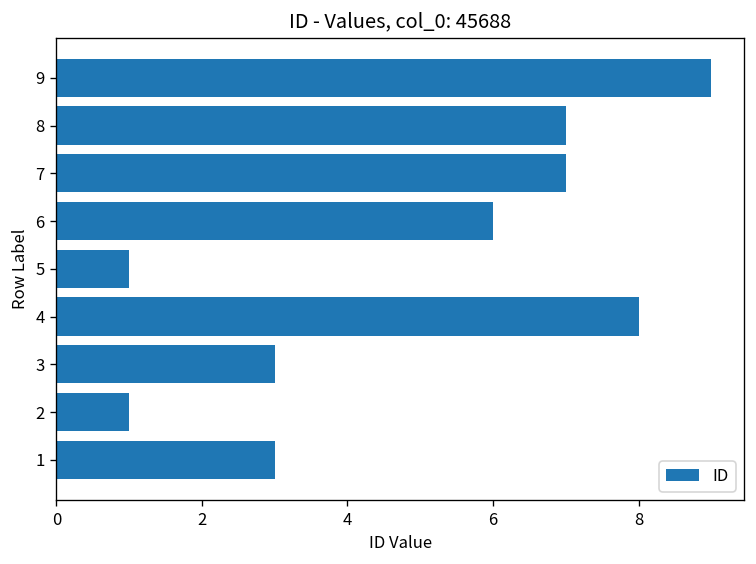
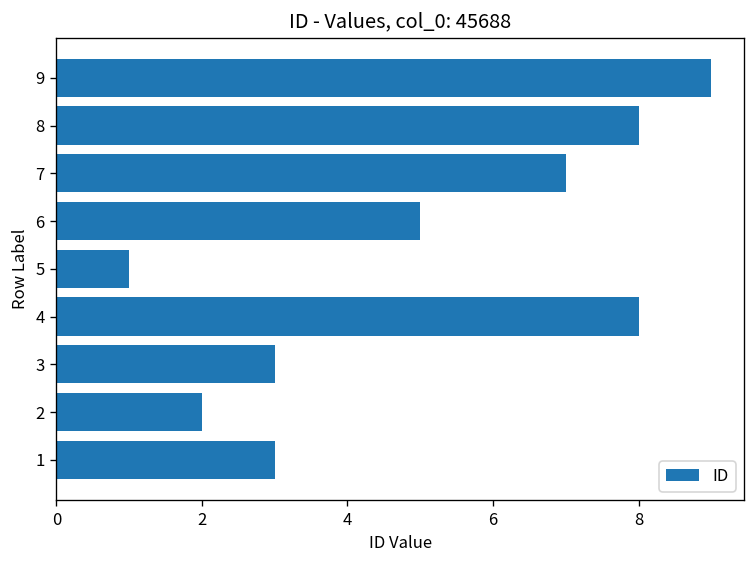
  {
    "9": 9,
-   "8": 7,
+   "8": 8,
    "7": 7,
-   "6": 6,
+   "6": 5,
    "5": 1,
    "4": 8,
    "3": 3,
-   "2": 1,
+   "2": 2,
    "1": 3
  }
